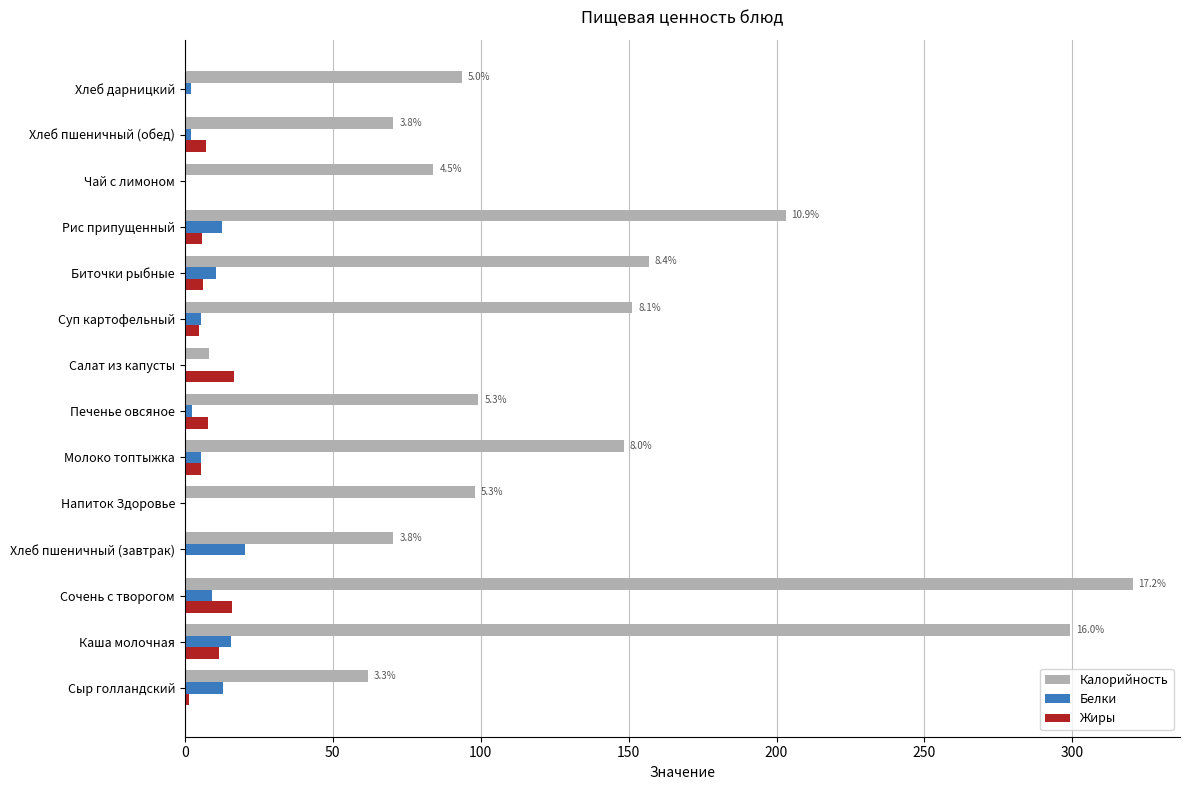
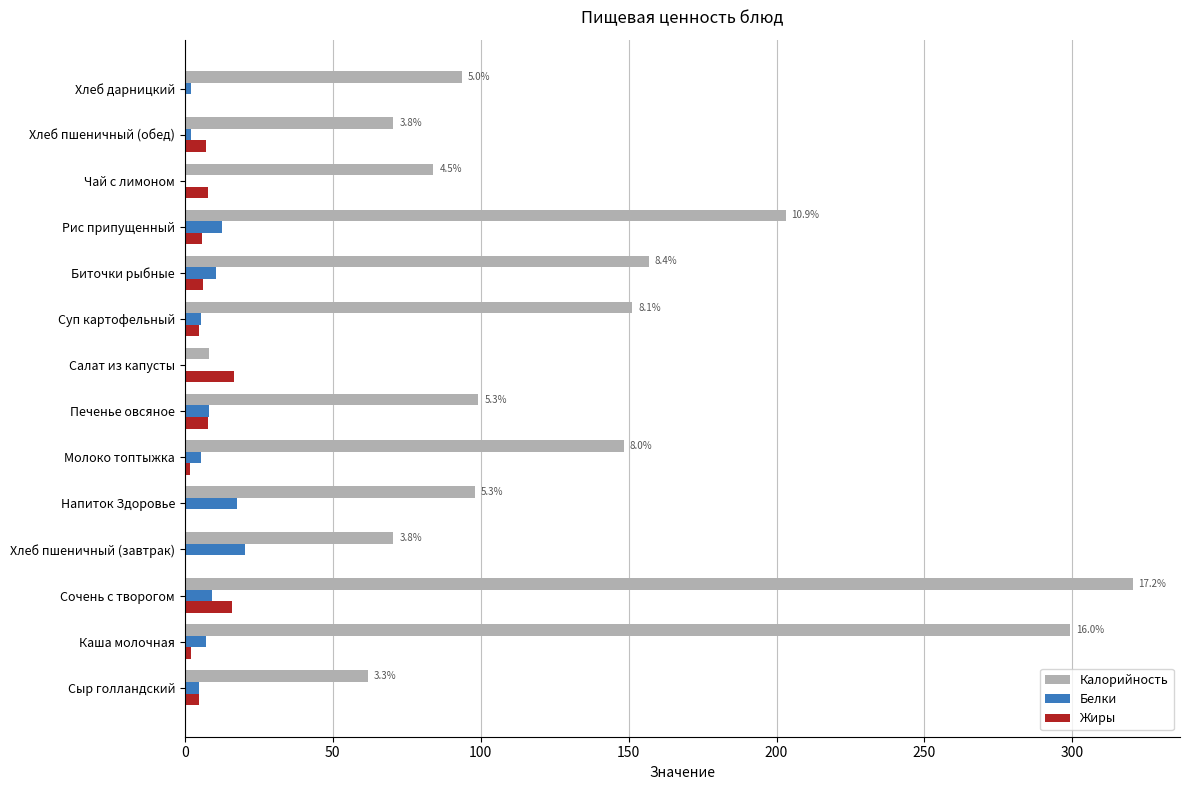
  {
    "Калорийность": {
      "Салат из капусты": 8
    },
    "Белки": {
      "Хлеб дарницкий": 2,
      "Хлеб пшеничный (обед)": 2,
      "Рис припущенный": 13,
      "Биточки рыбные": 11,
      "Суп картофельный": 5,
-     "Печенье овсяное": 2,
+     "Печенье овсяное": 8,
      "Молоко топтыжка": 5,
-     "Напиток Здоровье": 0,
+     "Напиток Здоровье": 18,
      "Хлеб пшеничный (завтрак)": 20,
      "Сочень с творогом": 9,
-     "Каша молочная": 16,
-     "Сыр голландский": 13
+     "Каша молочная": 7,
+     "Сыр голландский": 5
    },
    "Жиры": {
      "Хлеб пшеничный (обед)": 7,
-     "Чай с лимоном": 0,
+     "Чай с лимоном": 8,
      "Рис припущенный": 6,
      "Биточки рыбные": 6,
      "Суп картофельный": 5,
      "Салат из капусты": 17,
      "Печенье овсяное": 8,
-     "Молоко топтыжка": 6,
+     "Молоко топтыжка": 2,
      "Сочень с творогом": 16,
-     "Каша молочная": 11,
-     "Сыр голландский": 1
+     "Каша молочная": 2,
+     "Сыр голландский": 5
    }
  }
